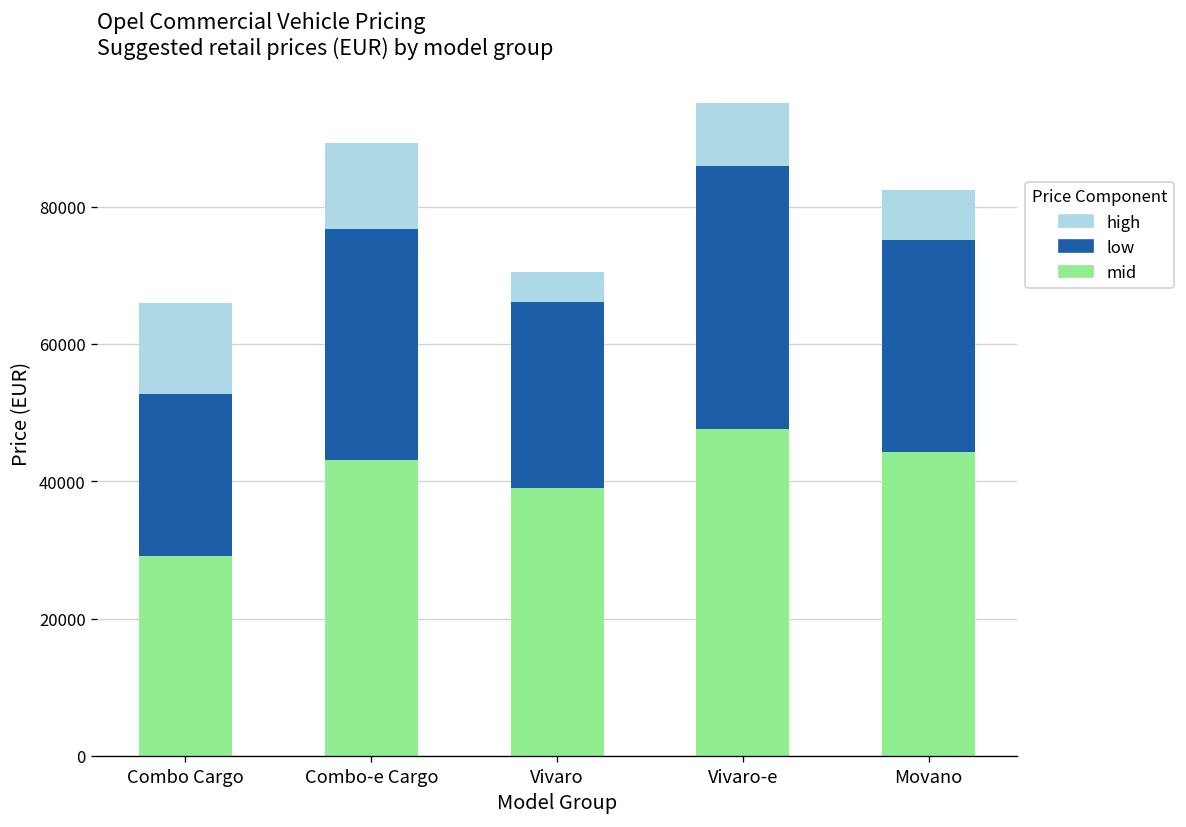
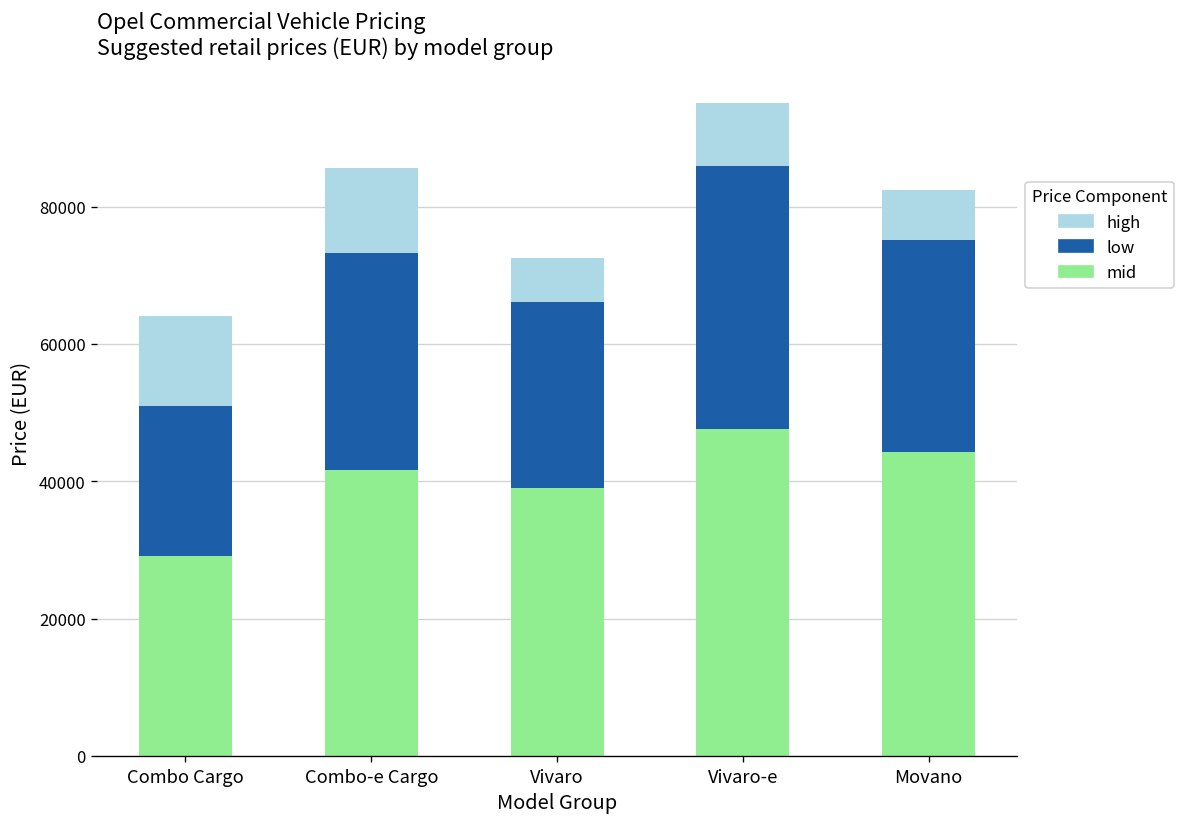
  {
    "mid": {
      "Combo Cargo": 29000,
-     "Combo-e Cargo": 43000,
+     "Combo-e Cargo": 42000,
      "Vivaro": 39000,
      "Vivaro-e": 48000,
      "Movano": 44000
    },
    "low": {
-     "Combo Cargo": 24000,
-     "Combo-e Cargo": 34000,
+     "Combo Cargo": 22000,
+     "Combo-e Cargo": 32000,
      "Vivaro": 27000,
      "Vivaro-e": 38000,
      "Movano": 31000
    },
    "high": {
      "Combo Cargo": 13000,
      "Combo-e Cargo": 12000,
-     "Vivaro": 4000,
+     "Vivaro": 7000,
      "Vivaro-e": 9000,
      "Movano": 7000
    }
  }
